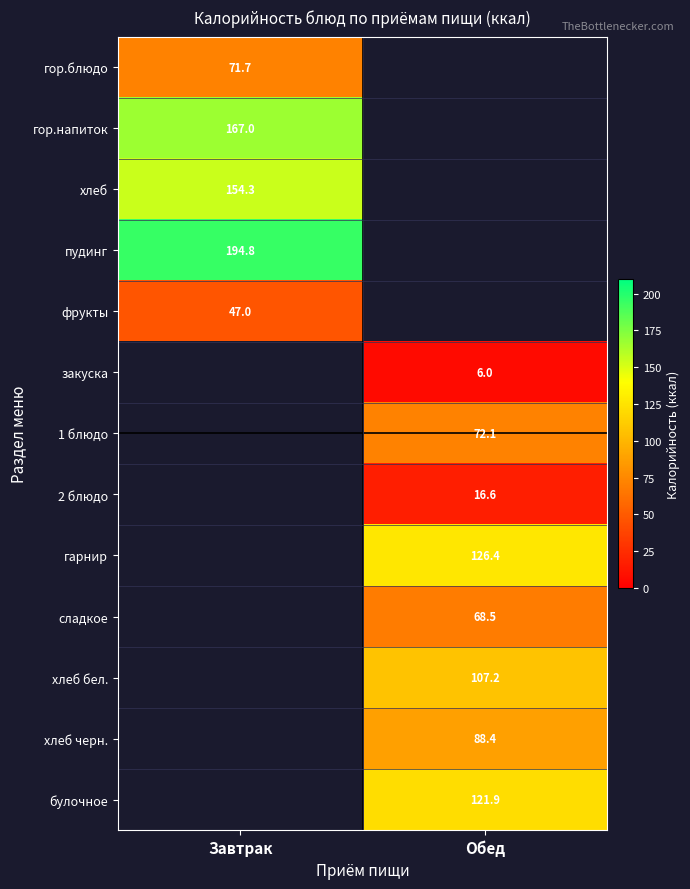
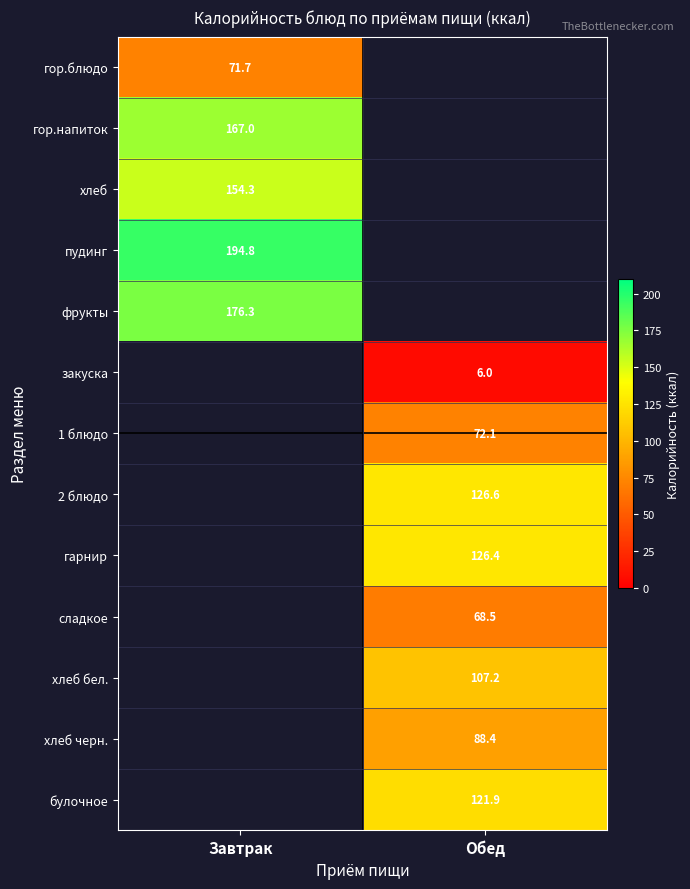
  {
    "гор.блюдо": {
      "Завтрак": 71.7
    },
    "гор.напиток": {
      "Завтрак": 167.0
    },
    "хлеб": {
      "Завтрак": 154.3
    },
    "пудинг": {
      "Завтрак": 194.8
    },
    "фрукты": {
-     "Завтрак": 47.0
+     "Завтрак": 176.3
    },
    "закуска": {
      "Обед": 6.0
    },
    "1 блюдо": {
      "Обед": 72.1
    },
    "2 блюдо": {
-     "Обед": 16.6
+     "Обед": 126.6
    },
    "гарнир": {
      "Обед": 126.4
    },
    "сладкое": {
      "Обед": 68.5
    },
    "хлеб бел.": {
      "Обед": 107.2
    },
    "хлеб черн.": {
      "Обед": 88.4
    },
    "булочное": {
      "Обед": 121.9
    }
  }
